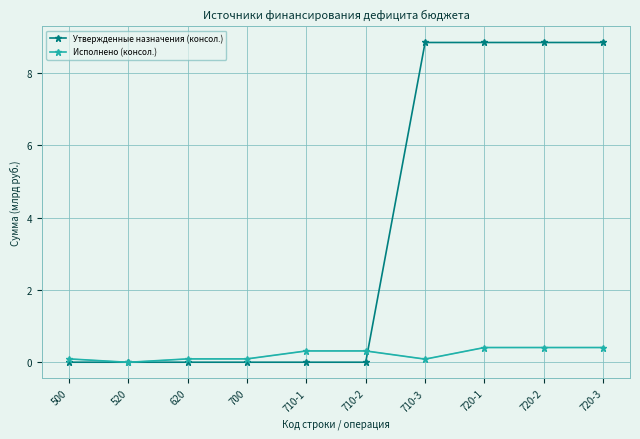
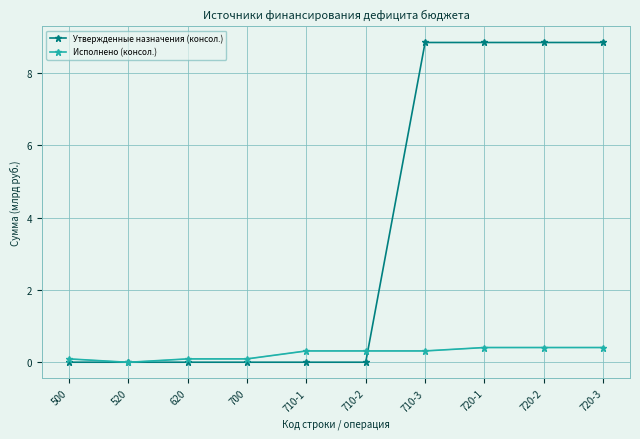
  {
    "Утвержденные назначения (консол.)": {
      "500": 0.0,
      "620": 0.0,
      "700": 0.0,
      "710-1": 0.0,
      "710-2": 0.0,
      "710-3": 8.8,
      "720-1": 8.8,
      "720-2": 8.8,
      "720-3": 8.8
    },
    "Исполнено (консол.)": {
      "500": 0.1,
      "620": 0.1,
      "700": 0.1,
      "710-1": 0.3,
      "710-2": 0.3,
-     "710-3": 0.1,
+     "710-3": 0.3,
      "720-1": 0.4,
      "720-2": 0.4,
      "720-3": 0.4
    }
  }
